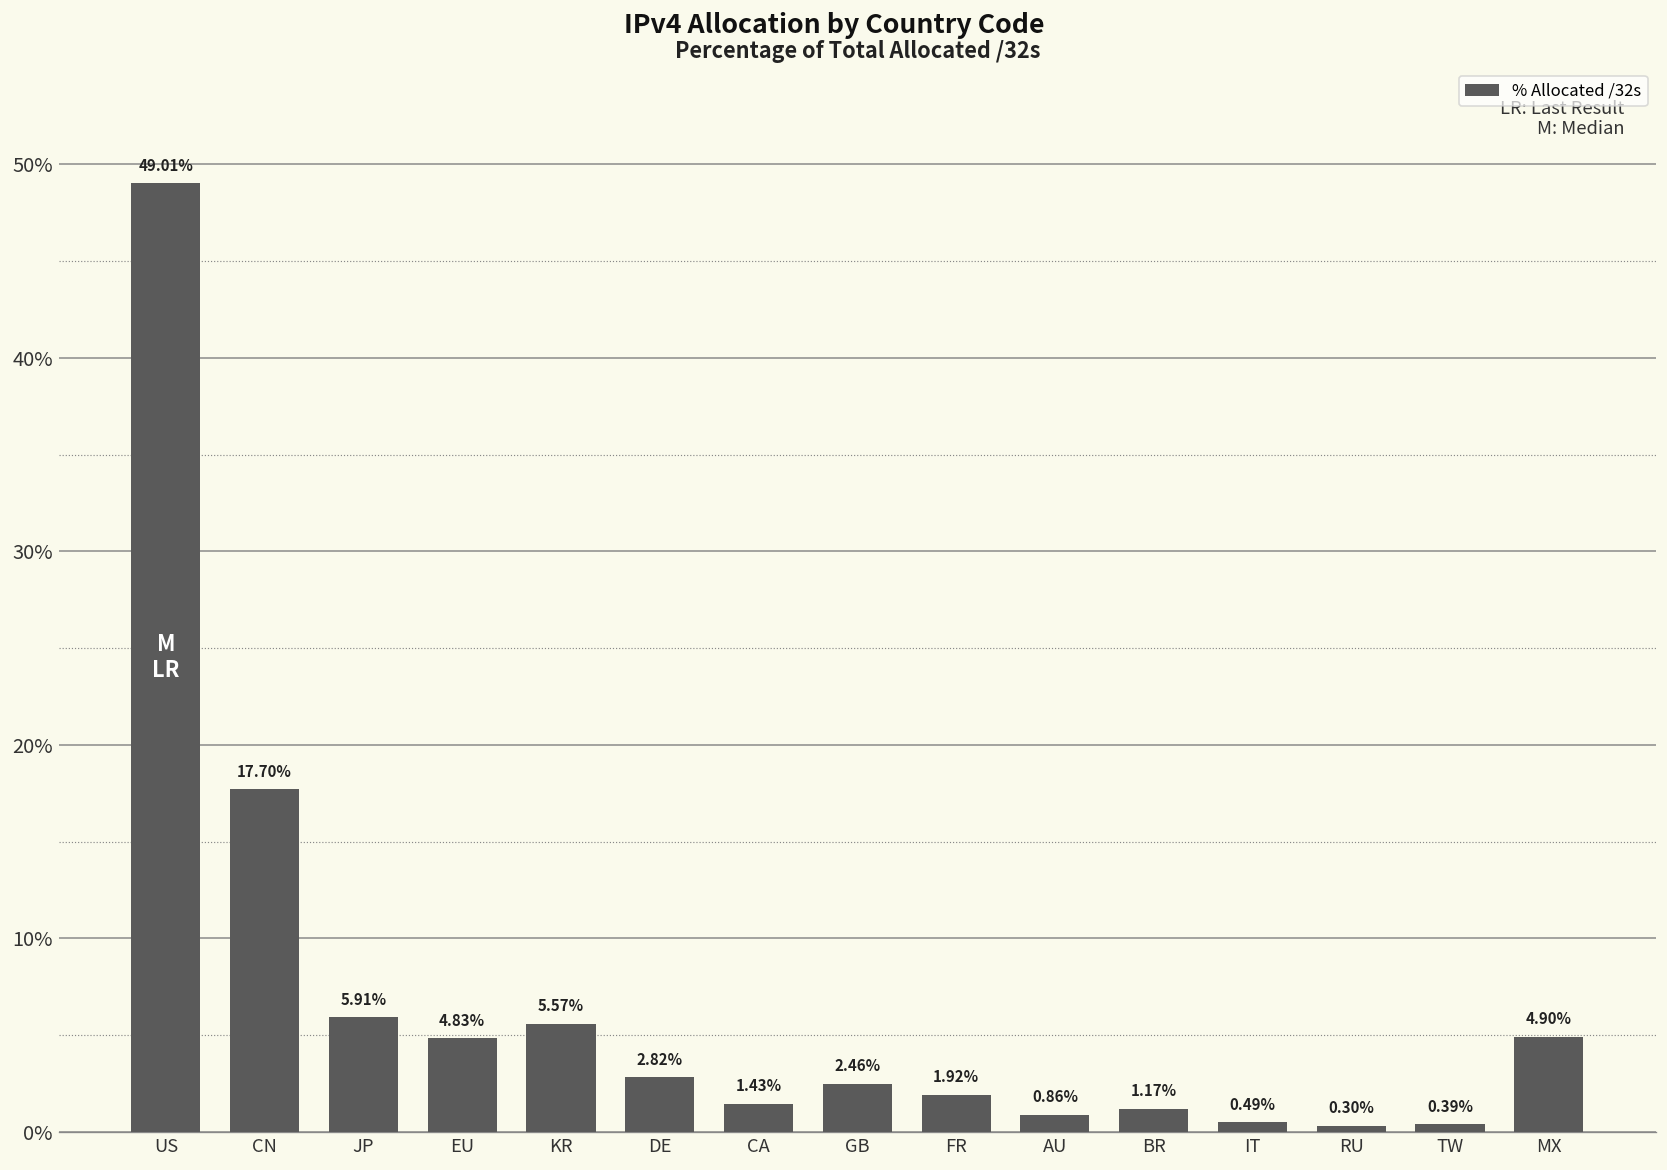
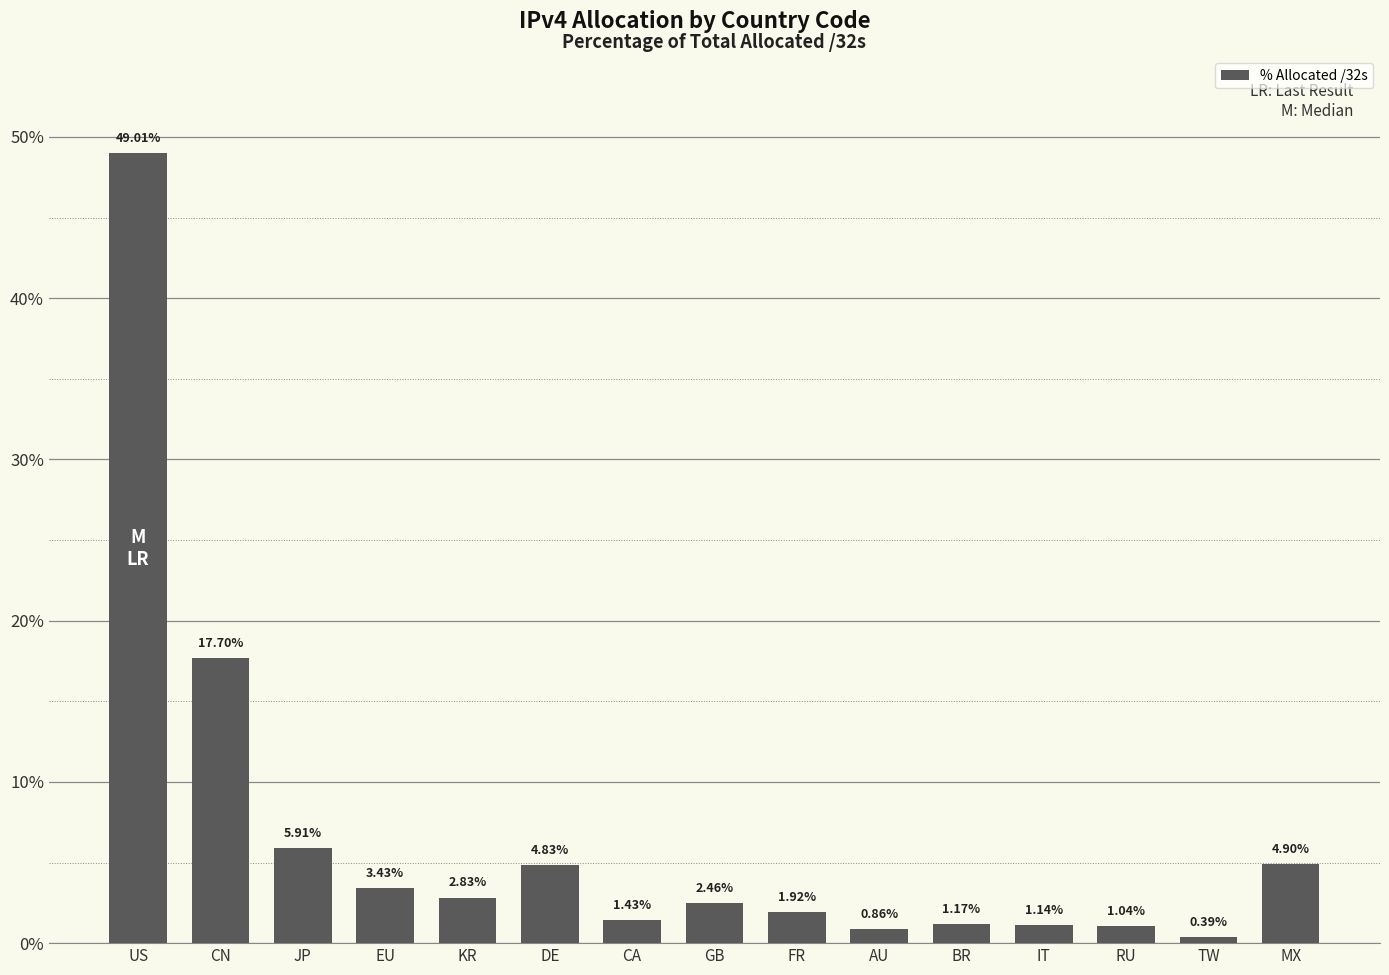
  {
    "US": "49.01%",
    "CN": "17.70%",
    "JP": "5.91%",
-   "EU": "4.83%",
-   "KR": "5.57%",
-   "DE": "2.82%",
+   "EU": "3.43%",
+   "KR": "2.83%",
+   "DE": "4.83%",
    "CA": "1.43%",
    "GB": "2.46%",
    "FR": "1.92%",
    "AU": "0.86%",
    "BR": "1.17%",
-   "IT": "0.49%",
-   "RU": "0.30%",
+   "IT": "1.14%",
+   "RU": "1.04%",
    "TW": "0.39%",
    "MX": "4.90%"
  }
